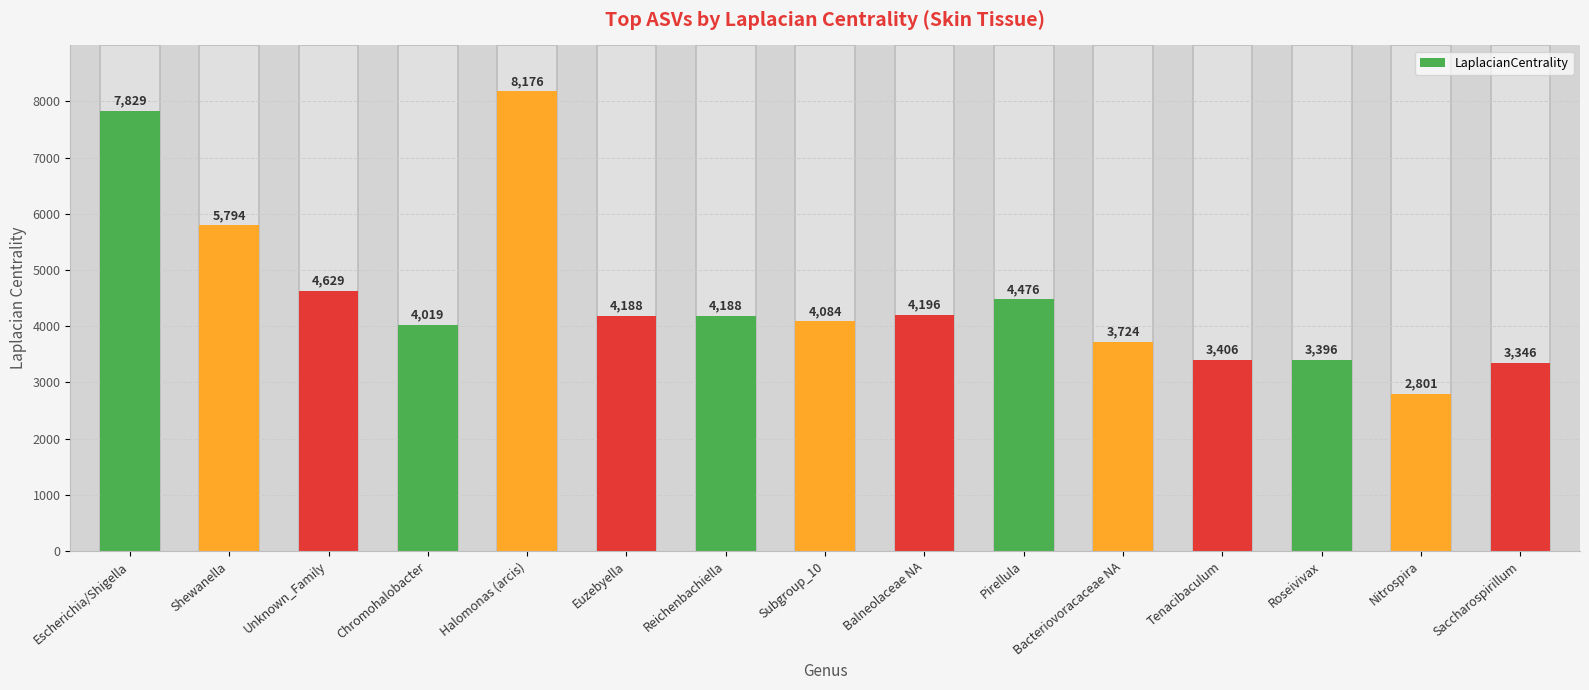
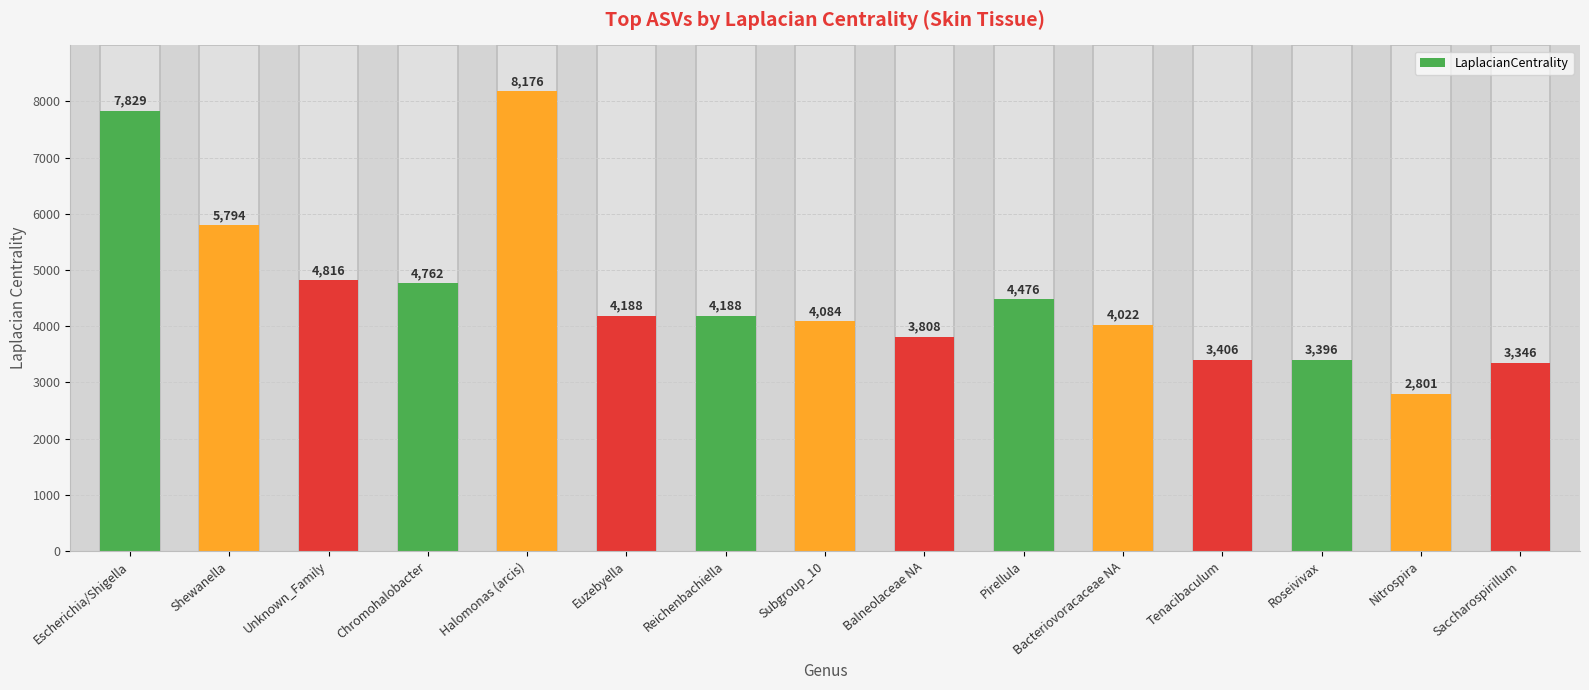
  {
    "LaplacianCentrality": {
-     "Unknown_Family": "4,629",
-     "Chromohalobacter": "4,019",
-     "Balneolaceae NA": "4,196",
-     "Bacteriovoracaceae NA": "3,724"
+     "Unknown_Family": "4,816",
+     "Chromohalobacter": "4,762",
+     "Balneolaceae NA": "3,808",
+     "Bacteriovoracaceae NA": "4,022"
    }
  }
